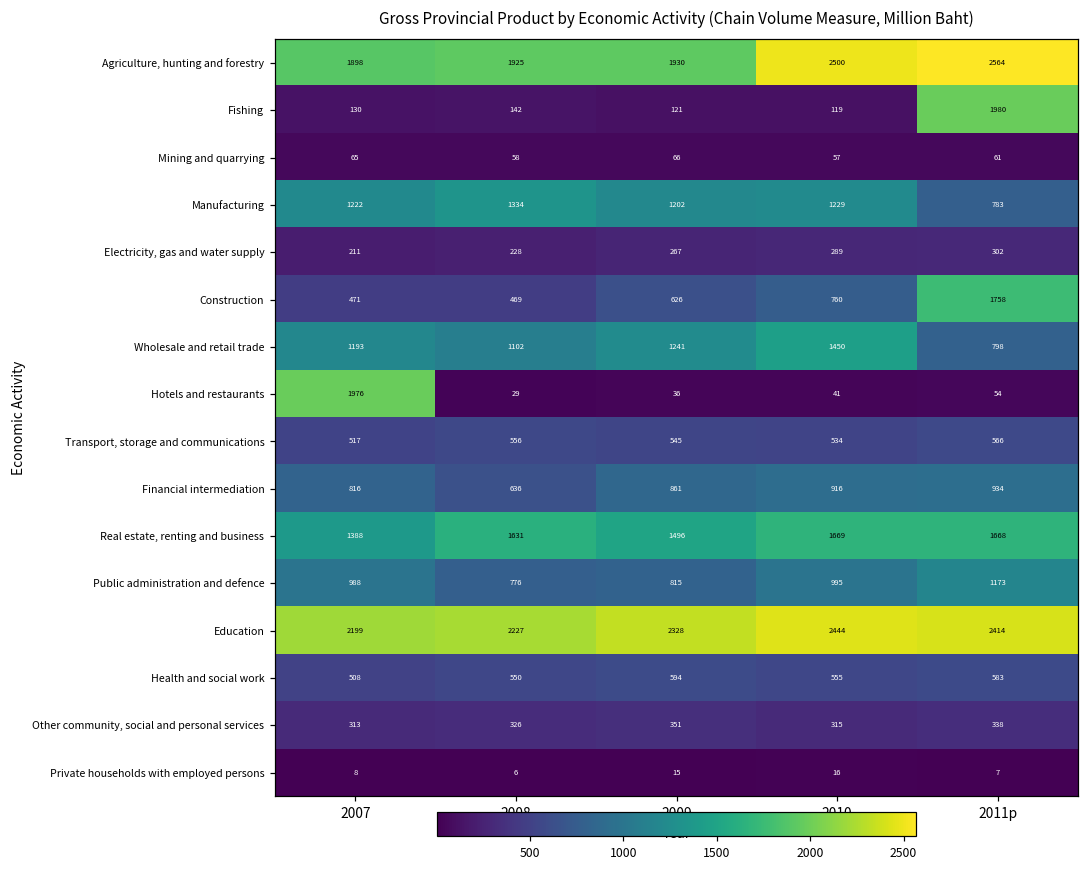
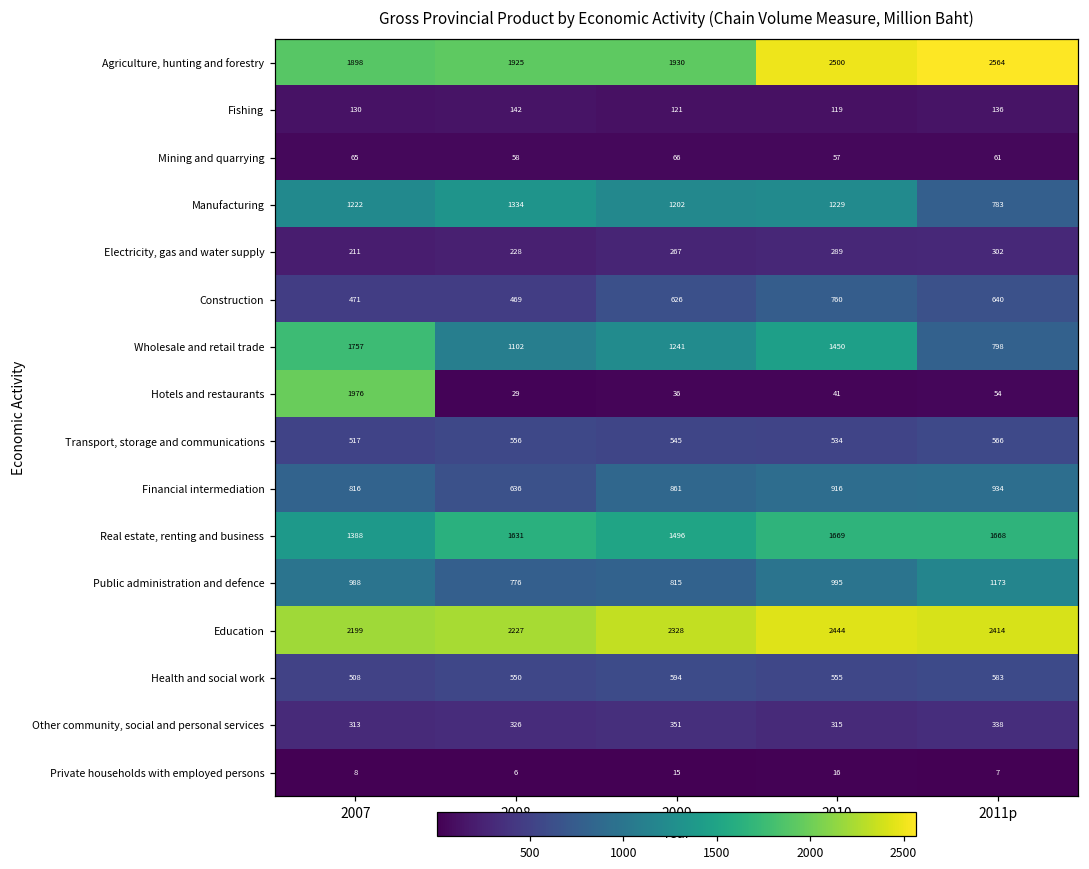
  {
    "Agriculture, hunting and forestry": {
      "2007": 1898,
      "2011p": 2564
    },
    "Fishing": {
      "2007": 130,
-     "2011p": 1980
+     "2011p": 136
    },
    "Mining and quarrying": {
      "2007": 65,
      "2011p": 61
    },
    "Manufacturing": {
      "2007": 1222,
      "2011p": 783
    },
    "Electricity, gas and water supply": {
      "2007": 211,
      "2011p": 302
    },
    "Construction": {
      "2007": 471,
-     "2011p": 1758
+     "2011p": 640
    },
    "Wholesale and retail trade": {
-     "2007": 1193,
+     "2007": 1757,
      "2011p": 798
    },
    "Hotels and restaurants": {
      "2007": 1976,
      "2011p": 54
    },
    "Transport, storage and communications": {
      "2007": 517,
      "2011p": 566
    },
    "Financial intermediation": {
      "2007": 816,
      "2011p": 934
    },
    "Real estate, renting and business": {
      "2007": 1388,
      "2011p": 1668
    },
    "Public administration and defence": {
      "2007": 988,
      "2011p": 1173
    },
    "Education": {
      "2007": 2199,
      "2011p": 2414
    },
    "Health and social work": {
      "2007": 508,
      "2011p": 583
    },
    "Other community, social and personal services": {
      "2007": 313,
      "2011p": 338
    },
    "Private households with employed persons": {
      "2007": 8,
      "2011p": 7
    }
  }
